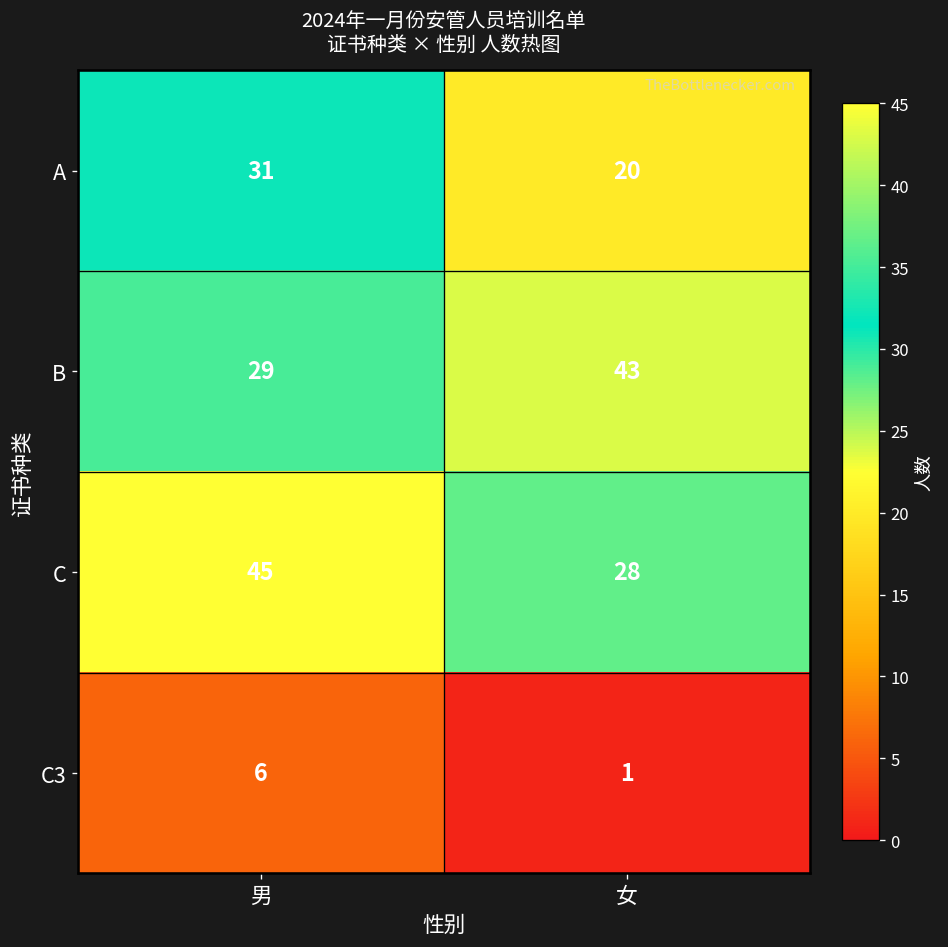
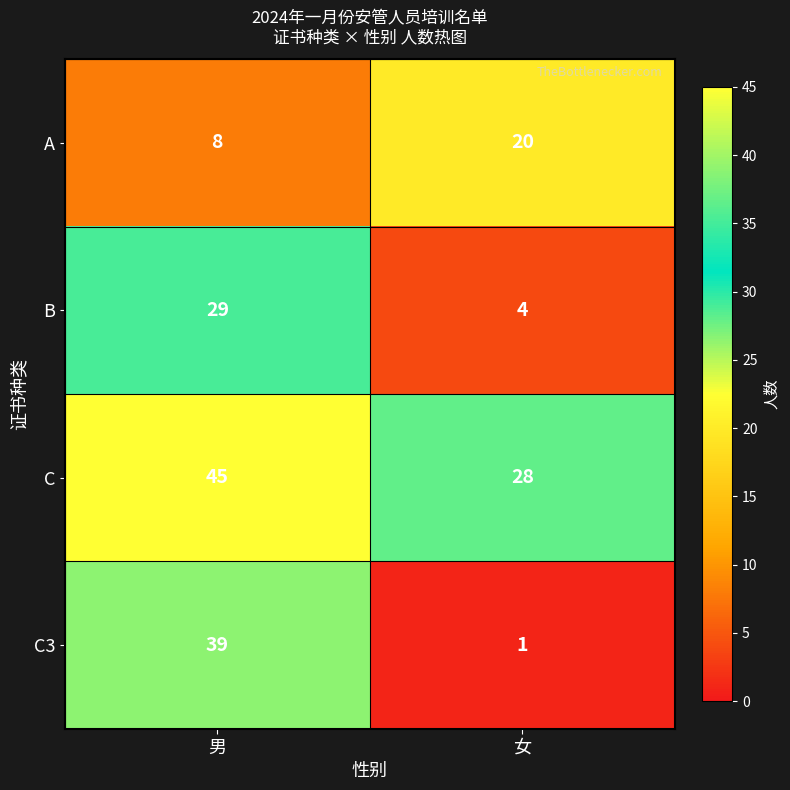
  {
    "A": {
-     "男": 31
+     "男": 8
    },
    "B": {
      "男": 29,
-     "女": 43
+     "女": 4
    },
    "C": {
      "男": 45,
      "女": 28
    },
    "C3": {
-     "男": 6,
+     "男": 39,
      "女": 1
    }
  }
